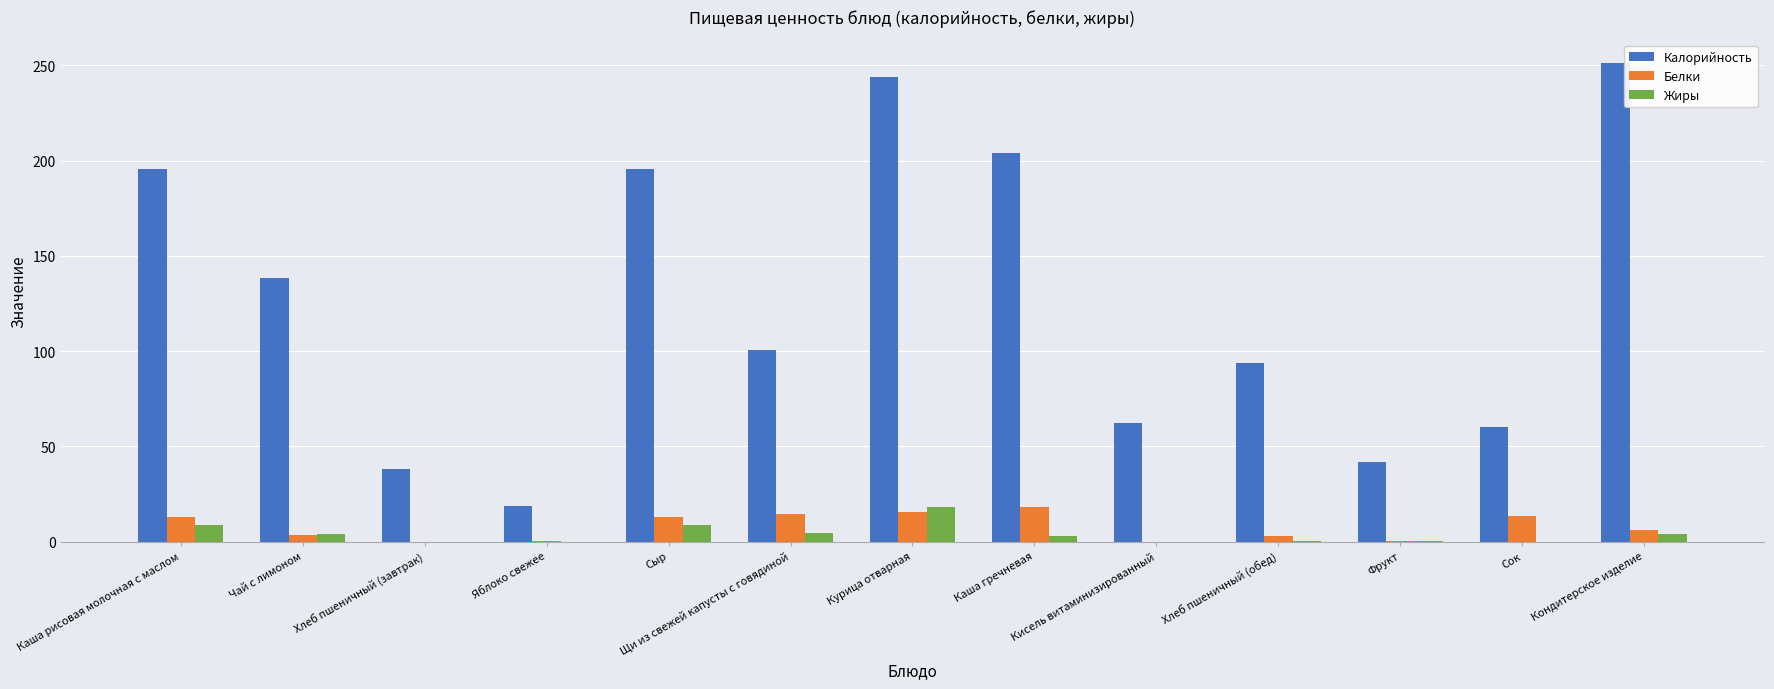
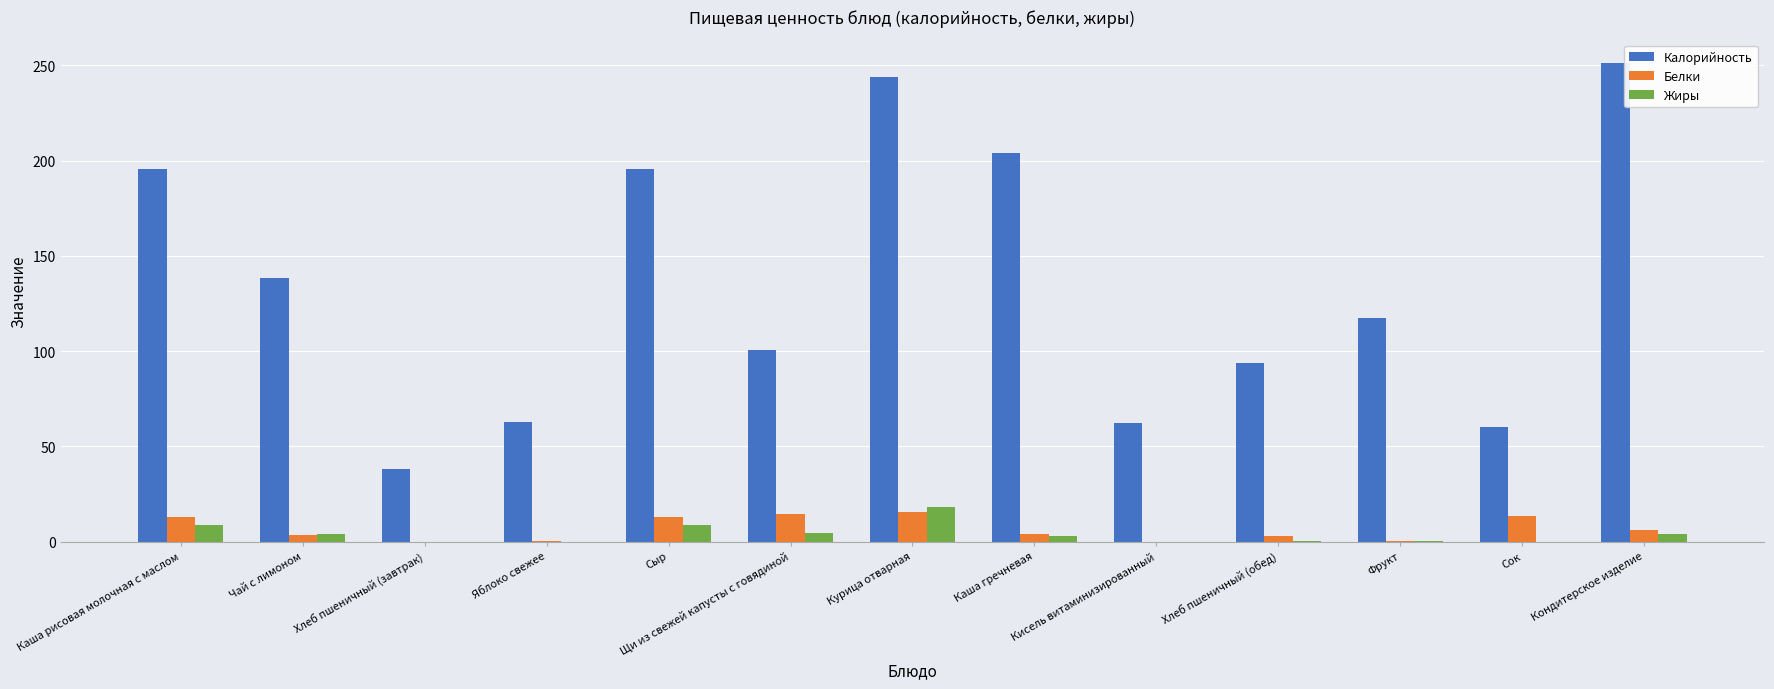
  {
    "Калорийность": {
      "Каша рисовая молочная с маслом": 196,
      "Чай с лимоном": 138,
      "Хлеб пшеничный (завтрак)": 38,
-     "Яблоко свежее": 19,
+     "Яблоко свежее": 63,
      "Сыр": 196,
      "Щи из свежей капусты с говядиной": 101,
      "Курица отварная": 244,
      "Каша гречневая": 204,
      "Кисель витаминизированный": 62,
      "Хлеб пшеничный (обед)": 94,
-     "Фрукт": 42,
+     "Фрукт": 117,
      "Сок": 60,
      "Кондитерское изделие": 251
    },
    "Белки": {
      "Каша рисовая молочная с маслом": 13,
      "Чай с лимоном": 3,
      "Сыр": 13,
      "Щи из свежей капусты с говядиной": 14,
      "Курица отварная": 16,
-     "Каша гречневая": 18,
+     "Каша гречневая": 4,
      "Хлеб пшеничный (обед)": 3,
      "Сок": 14,
      "Кондитерское изделие": 6
    },
    "Жиры": {
      "Каша рисовая молочная с маслом": 9,
      "Чай с лимоном": 4,
      "Сыр": 9,
      "Щи из свежей капусты с говядиной": 4,
      "Курица отварная": 18,
      "Каша гречневая": 3,
      "Сок": 0,
      "Кондитерское изделие": 4
    }
  }
